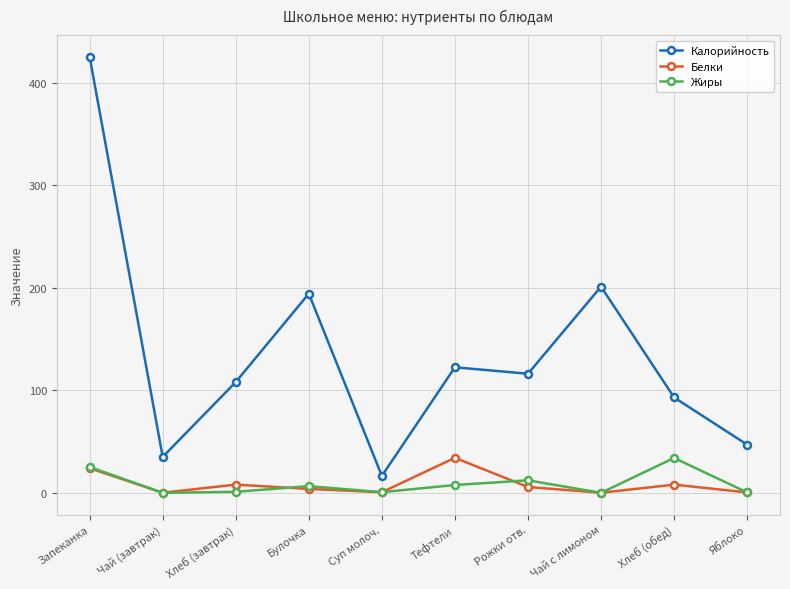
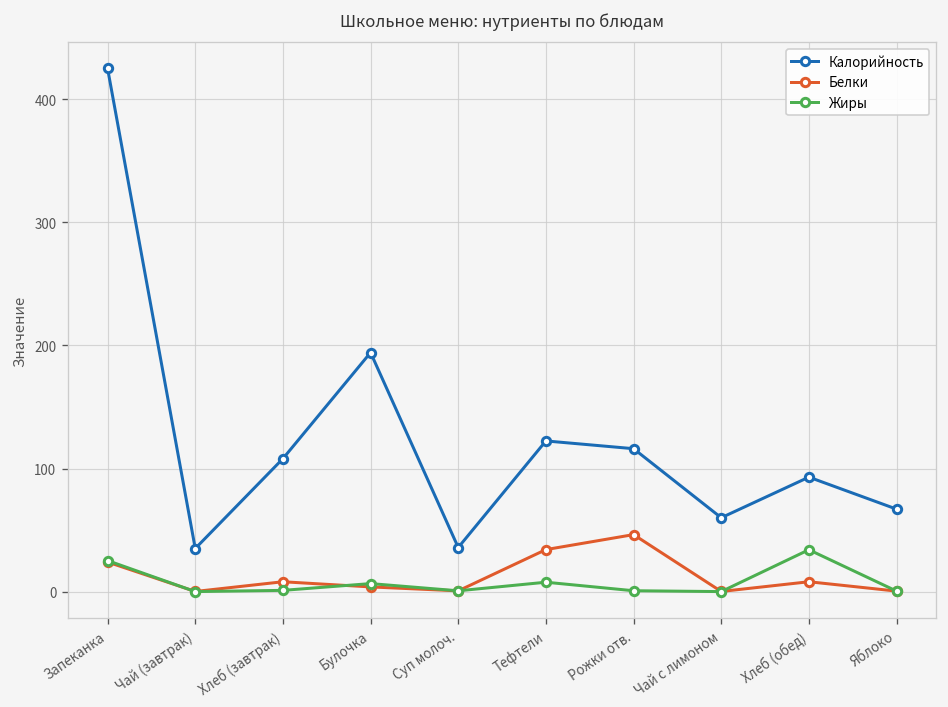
  {
    "Калорийность": {
      "Запеканка": 425,
      "Чай (завтрак)": 35,
      "Хлеб (завтрак)": 108,
      "Булочка": 194,
-     "Суп молоч.": 16,
+     "Суп молоч.": 36,
      "Тефтели": 122,
      "Рожки отв.": 116,
-     "Чай с лимоном": 201,
+     "Чай с лимоном": 60,
      "Хлеб (обед)": 93,
-     "Яблоко": 47
+     "Яблоко": 67
    },
    "Белки": {
      "Хлеб (завтрак)": 8,
      "Булочка": 4,
      "Тефтели": 34,
-     "Рожки отв.": 6,
+     "Рожки отв.": 46,
      "Хлеб (обед)": 8
    },
    "Жиры": {
      "Хлеб (завтрак)": 1,
      "Булочка": 7,
      "Тефтели": 8,
-     "Рожки отв.": 12,
+     "Рожки отв.": 1,
      "Хлеб (обед)": 34
    }
  }
